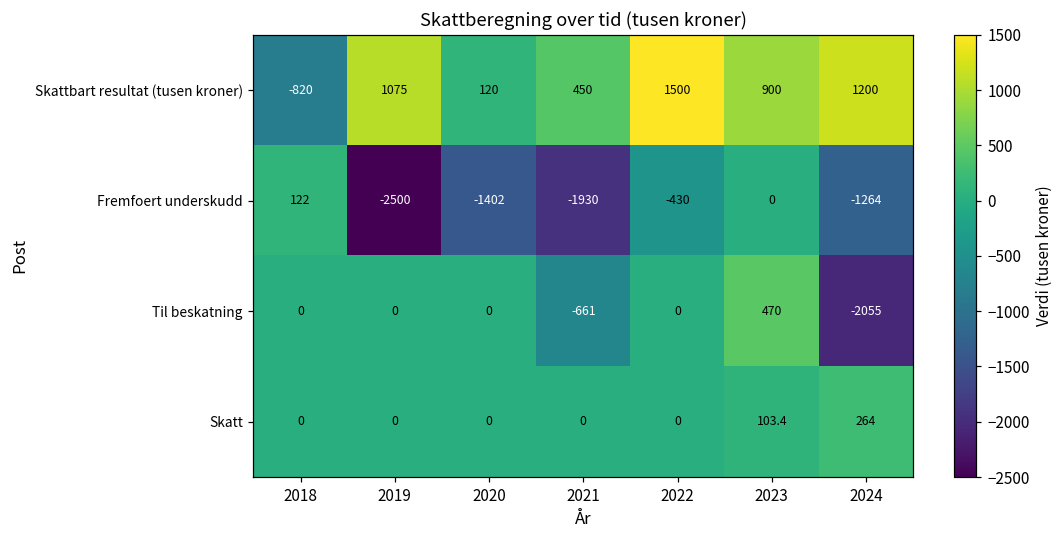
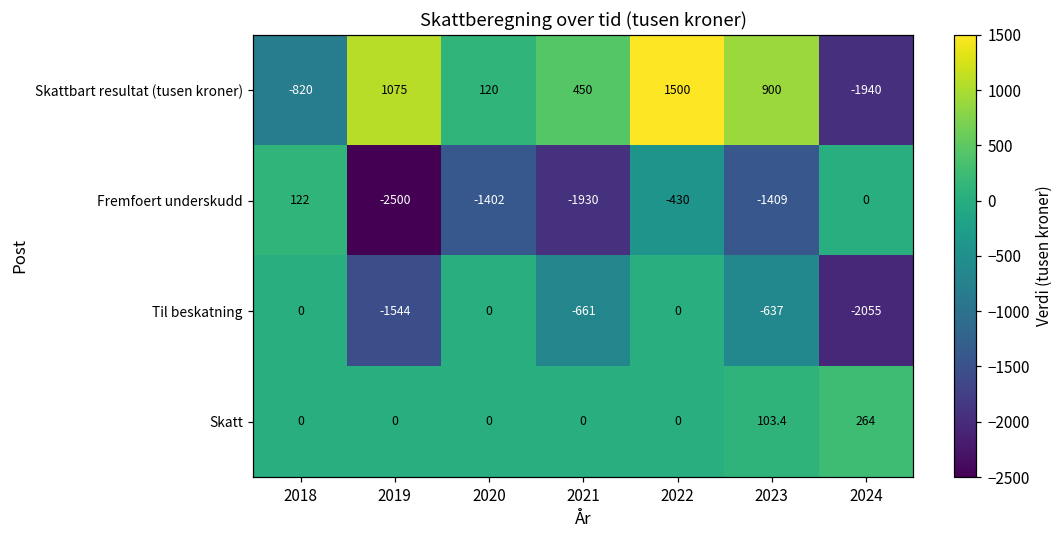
  {
    "Skattbart resultat (tusen kroner)": {
      "2018": -820,
      "2019": 1075,
      "2020": 120,
      "2021": 450,
      "2022": 1500,
      "2023": 900,
-     "2024": 1200
+     "2024": -1940
    },
    "Fremfoert underskudd": {
      "2018": 122,
      "2019": -2500,
      "2020": -1402,
      "2021": -1930,
      "2022": -430,
-     "2023": 0,
-     "2024": -1264
+     "2023": -1409,
+     "2024": 0
    },
    "Til beskatning": {
      "2018": 0,
-     "2019": 0,
+     "2019": -1544,
      "2020": 0,
      "2021": -661,
      "2022": 0,
-     "2023": 470,
+     "2023": -637,
      "2024": -2055
    },
    "Skatt": {
      "2018": 0,
      "2019": 0,
      "2020": 0,
      "2021": 0,
      "2022": 0,
      "2023": 103.4,
      "2024": 264
    }
  }
